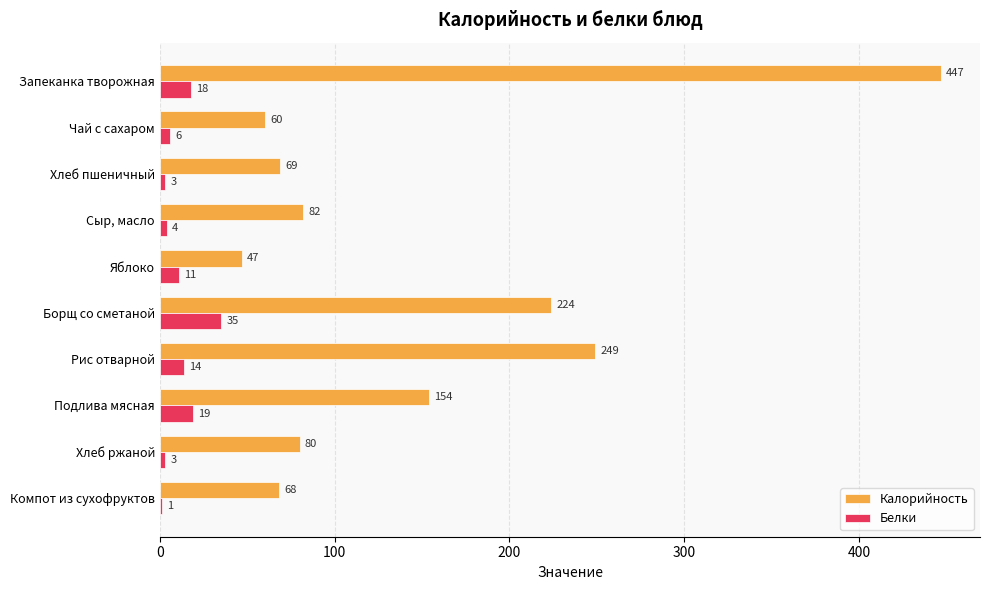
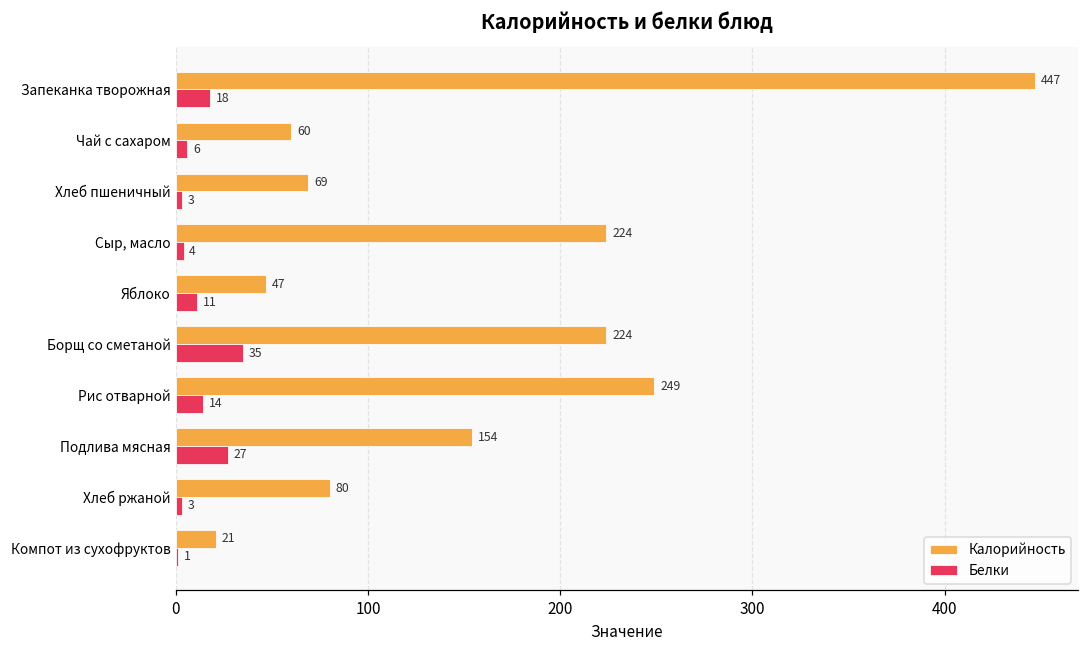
  {
    "Калорийность": {
      "Запеканка творожная": 447,
      "Чай с сахаром": 60,
      "Хлеб пшеничный": 69,
-     "Сыр, масло": 82,
+     "Сыр, масло": 224,
      "Яблоко": 47,
      "Борщ со сметаной": 224,
      "Рис отварной": 249,
      "Подлива мясная": 154,
      "Хлеб ржаной": 80,
-     "Компот из сухофруктов": 68
+     "Компот из сухофруктов": 21
    },
    "Белки": {
      "Запеканка творожная": 18,
      "Чай с сахаром": 6,
      "Хлеб пшеничный": 3,
      "Сыр, масло": 4,
      "Яблоко": 11,
      "Борщ со сметаной": 35,
      "Рис отварной": 14,
-     "Подлива мясная": 19,
+     "Подлива мясная": 27,
      "Хлеб ржаной": 3,
      "Компот из сухофруктов": 1
    }
  }
